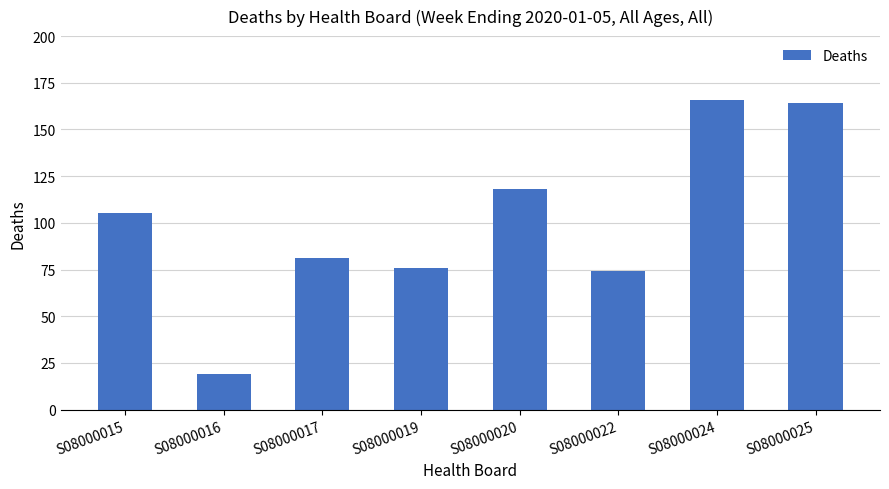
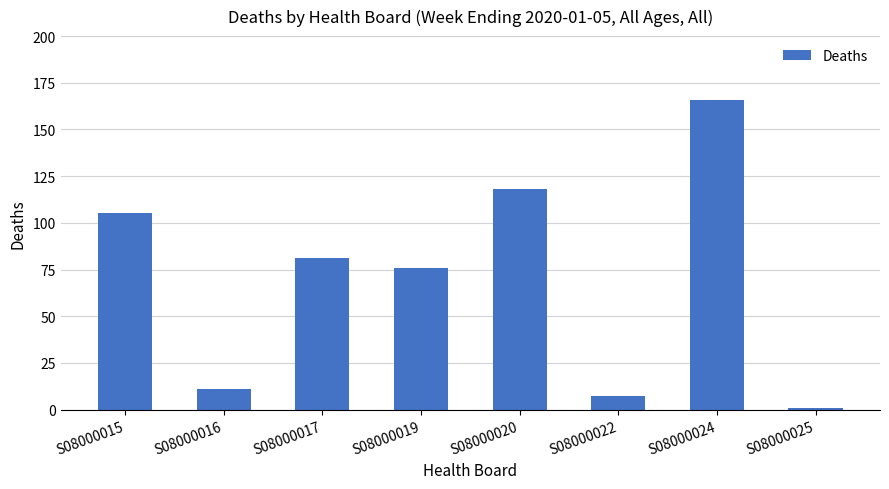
  {
    "S08000015": 105,
-   "S08000016": 19,
+   "S08000016": 11,
    "S08000017": 81,
    "S08000019": 76,
    "S08000020": 118,
-   "S08000022": 74,
+   "S08000022": 7,
    "S08000024": 166,
-   "S08000025": 164
+   "S08000025": 1
  }
